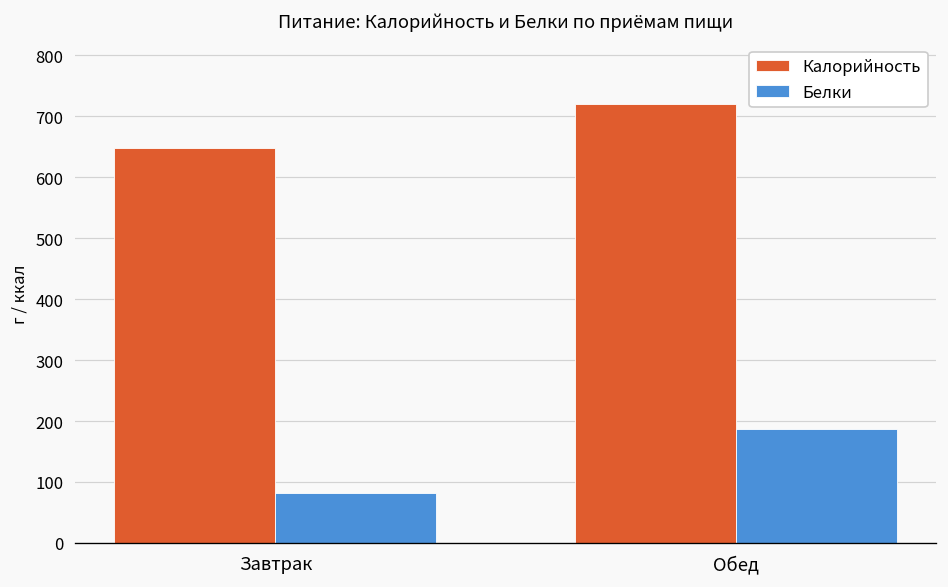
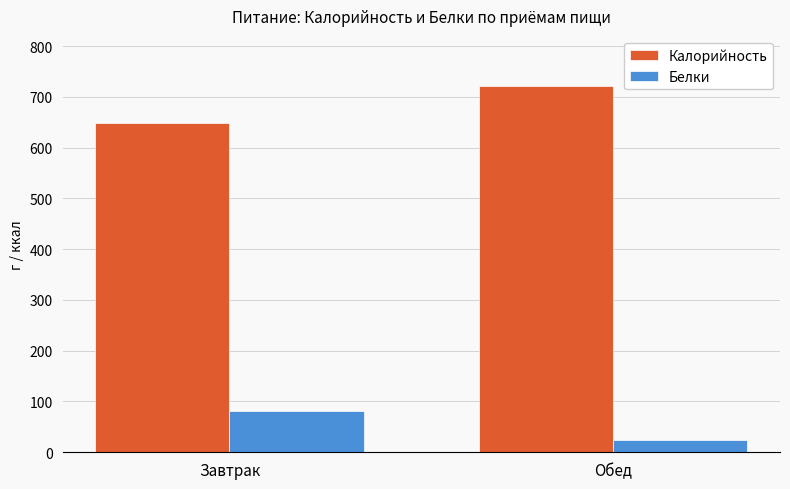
  {
    "Калорийность": {
      "Завтрак": 650,
      "Обед": 720
    },
    "Белки": {
      "Завтрак": 80,
-     "Обед": 190
+     "Обед": 20
    }
  }
